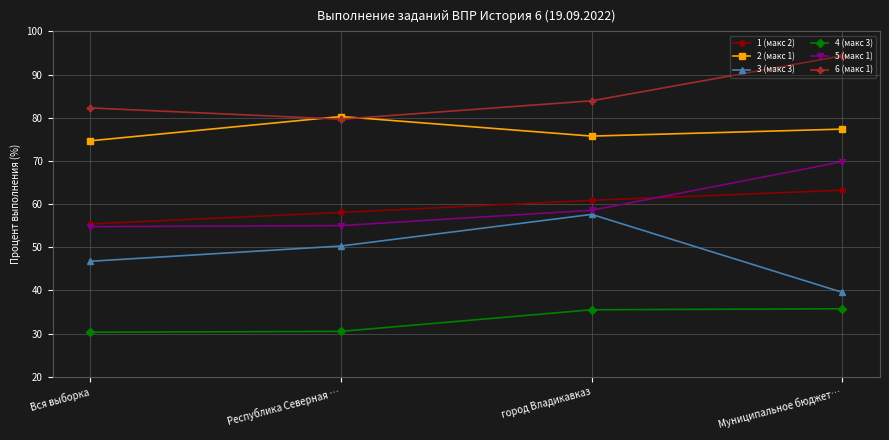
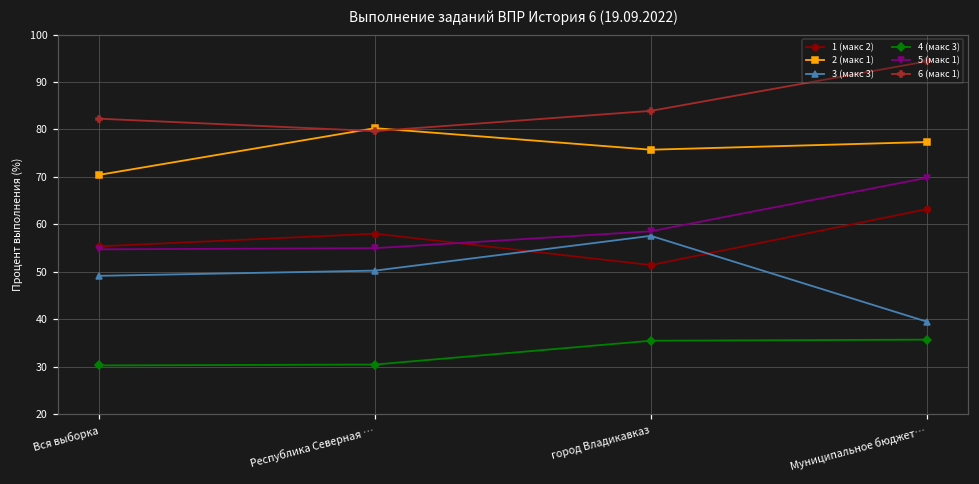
  {
    "1 (макс 2)": {
      "Вся выборка": 55,
      "Республика Северная …": 58,
-     "город Владикавказ": 61,
+     "город Владикавказ": 51,
      "Муниципальное бюджет…": 63
    },
    "2 (макс 1)": {
-     "Вся выборка": 75,
+     "Вся выборка": 70,
      "Республика Северная …": 80,
      "город Владикавказ": 76,
      "Муниципальное бюджет…": 77
    },
    "3 (макс 3)": {
-     "Вся выборка": 47,
+     "Вся выборка": 49,
      "Республика Северная …": 50,
      "город Владикавказ": 58,
      "Муниципальное бюджет…": 40
    },
    "4 (макс 3)": {
      "Вся выборка": 30,
      "Республика Северная …": 31,
      "город Владикавказ": 36,
      "Муниципальное бюджет…": 36
    },
    "5 (макс 1)": {
      "Вся выборка": 55,
      "Республика Северная …": 55,
      "город Владикавказ": 59,
      "Муниципальное бюджет…": 70
    },
    "6 (макс 1)": {
      "Вся выборка": 82,
      "Республика Северная …": 80,
      "город Владикавказ": 84
    }
  }
